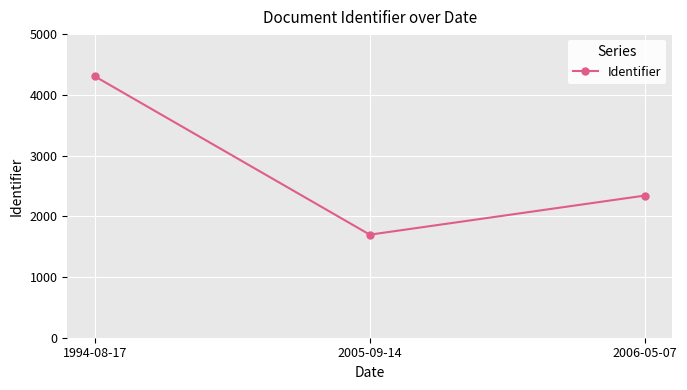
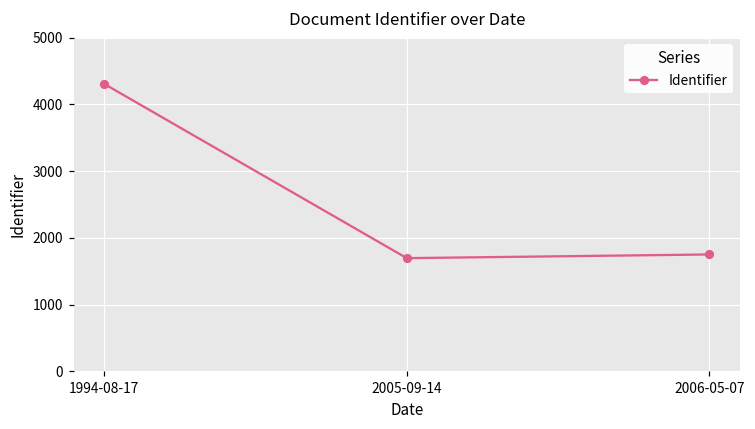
  {
    "1994-08-17": 4300,
    "2005-09-14": 1700,
-   "2006-05-07": 2300
+   "2006-05-07": 1800
  }
